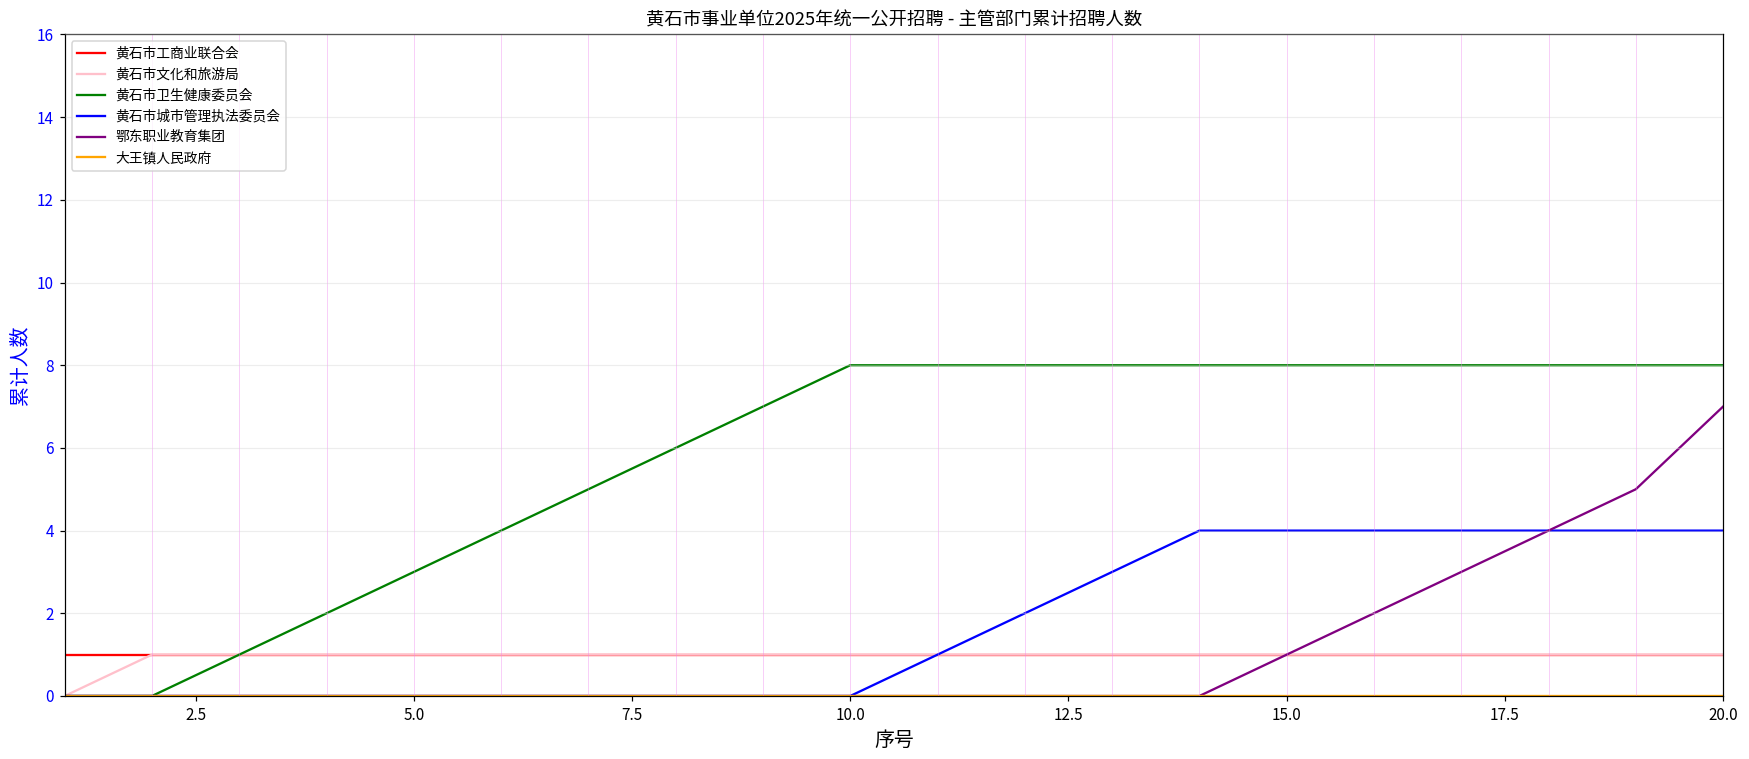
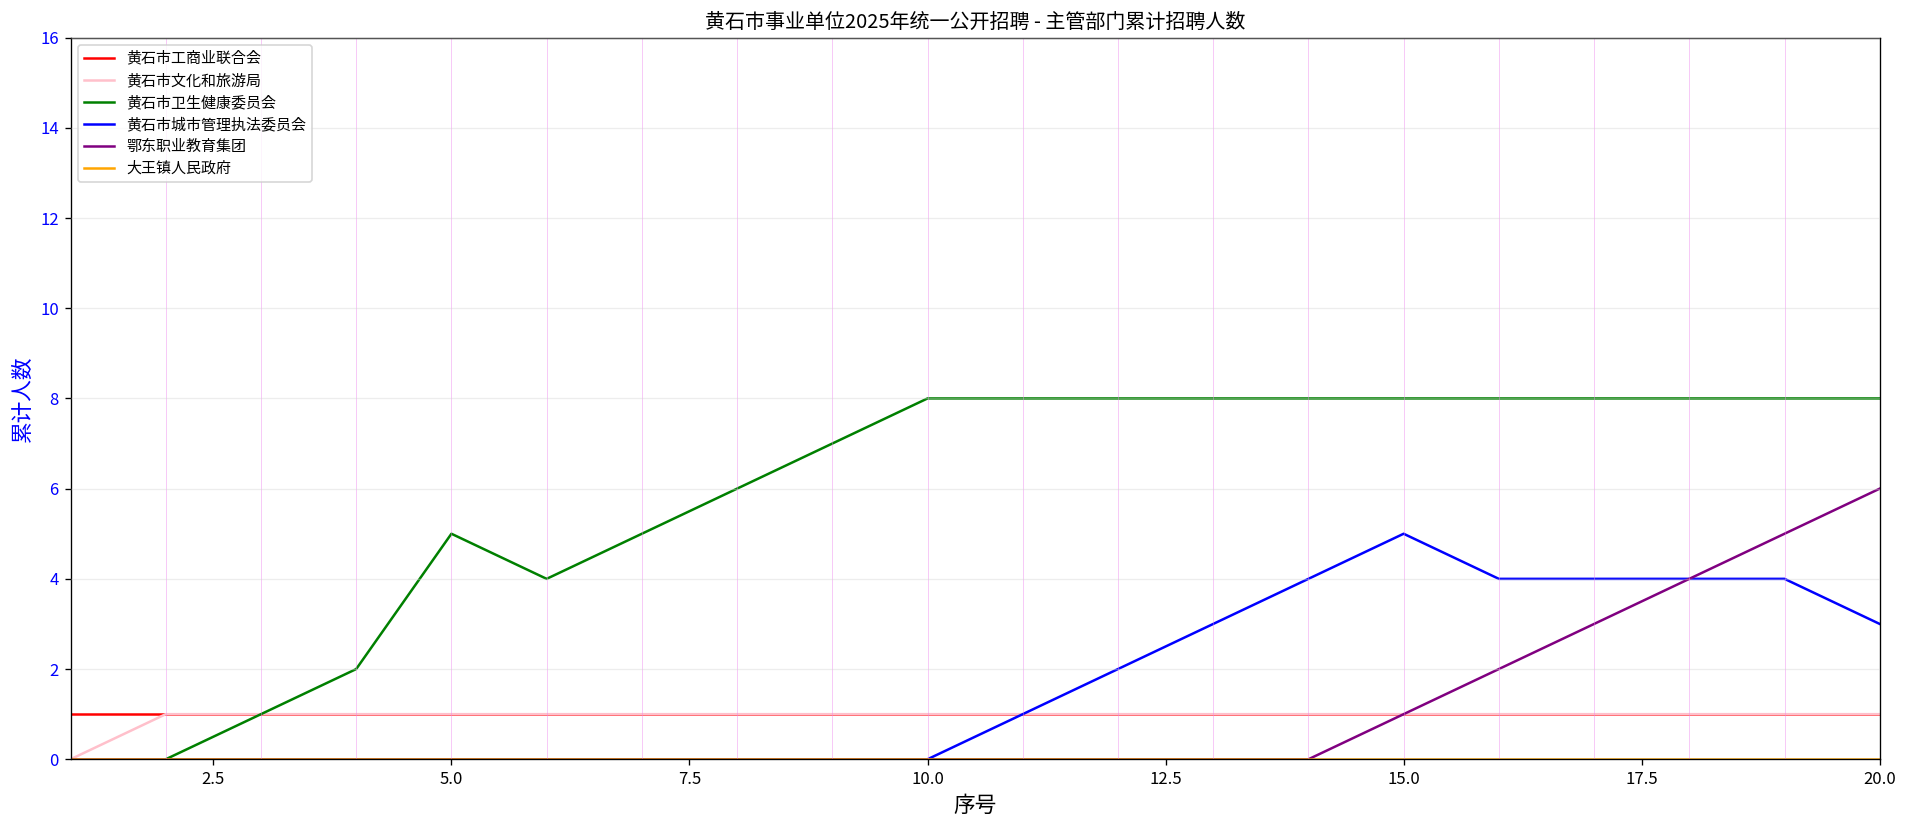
  {
    "黄石市卫生健康委员会": {
-     "5.0": 3,
+     "5.0": 5,
      "10.0": 8,
      "15.0": 8,
      "20.0": 8
    },
    "黄石市城市管理执法委员会": {
-     "15.0": 4,
-     "20.0": 4
+     "15.0": 5,
+     "20.0": 3
    },
    "鄂东职业教育集团": {
-     "20.0": 7
+     "20.0": 6
    },
    "大王镇人民政府": {
      "15.0": 0,
      "20.0": 0
    }
  }
